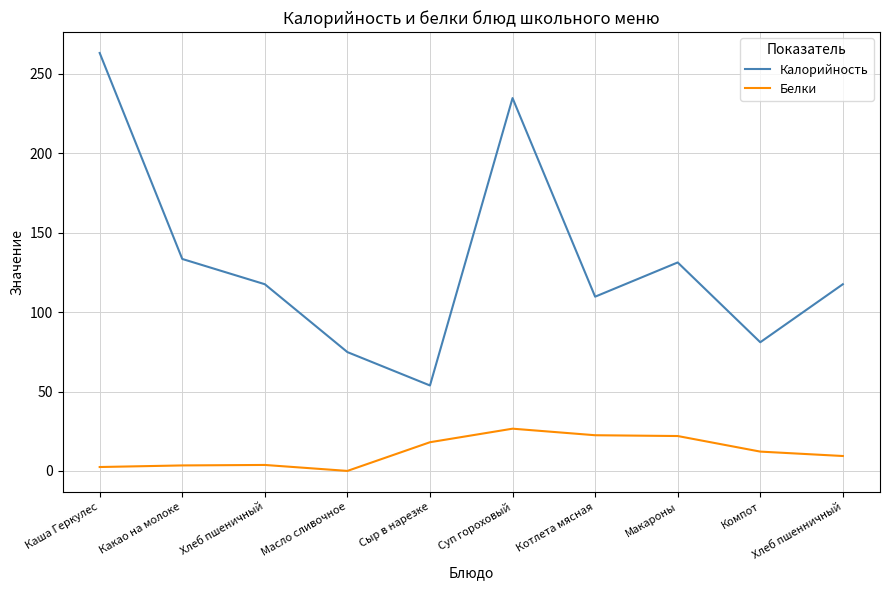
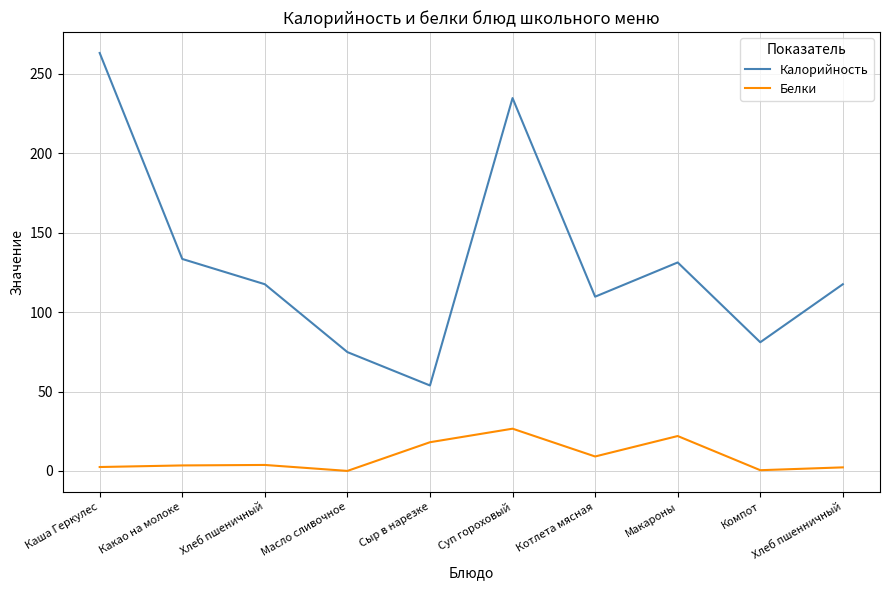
  {
    "Калорийность": {
      "Каша Геркулес": 263,
      "Какао на молоке": 133,
      "Хлеб пшеничный": 118,
      "Масло сливочное": 75,
      "Сыр в нарезке": 54,
      "Суп гороховый": 235,
      "Котлета мясная": 110,
      "Макароны": 131,
      "Компот": 81,
      "Хлеб пшенничный": 118
    },
    "Белки": {
      "Каша Геркулес": 3,
      "Какао на молоке": 4,
      "Хлеб пшеничный": 4,
      "Масло сливочное": 0,
      "Сыр в нарезке": 18,
      "Суп гороховый": 27,
-     "Котлета мясная": 23,
+     "Котлета мясная": 9,
      "Макароны": 22,
-     "Компот": 12,
-     "Хлеб пшенничный": 9
+     "Компот": 1,
+     "Хлеб пшенничный": 2
    }
  }
